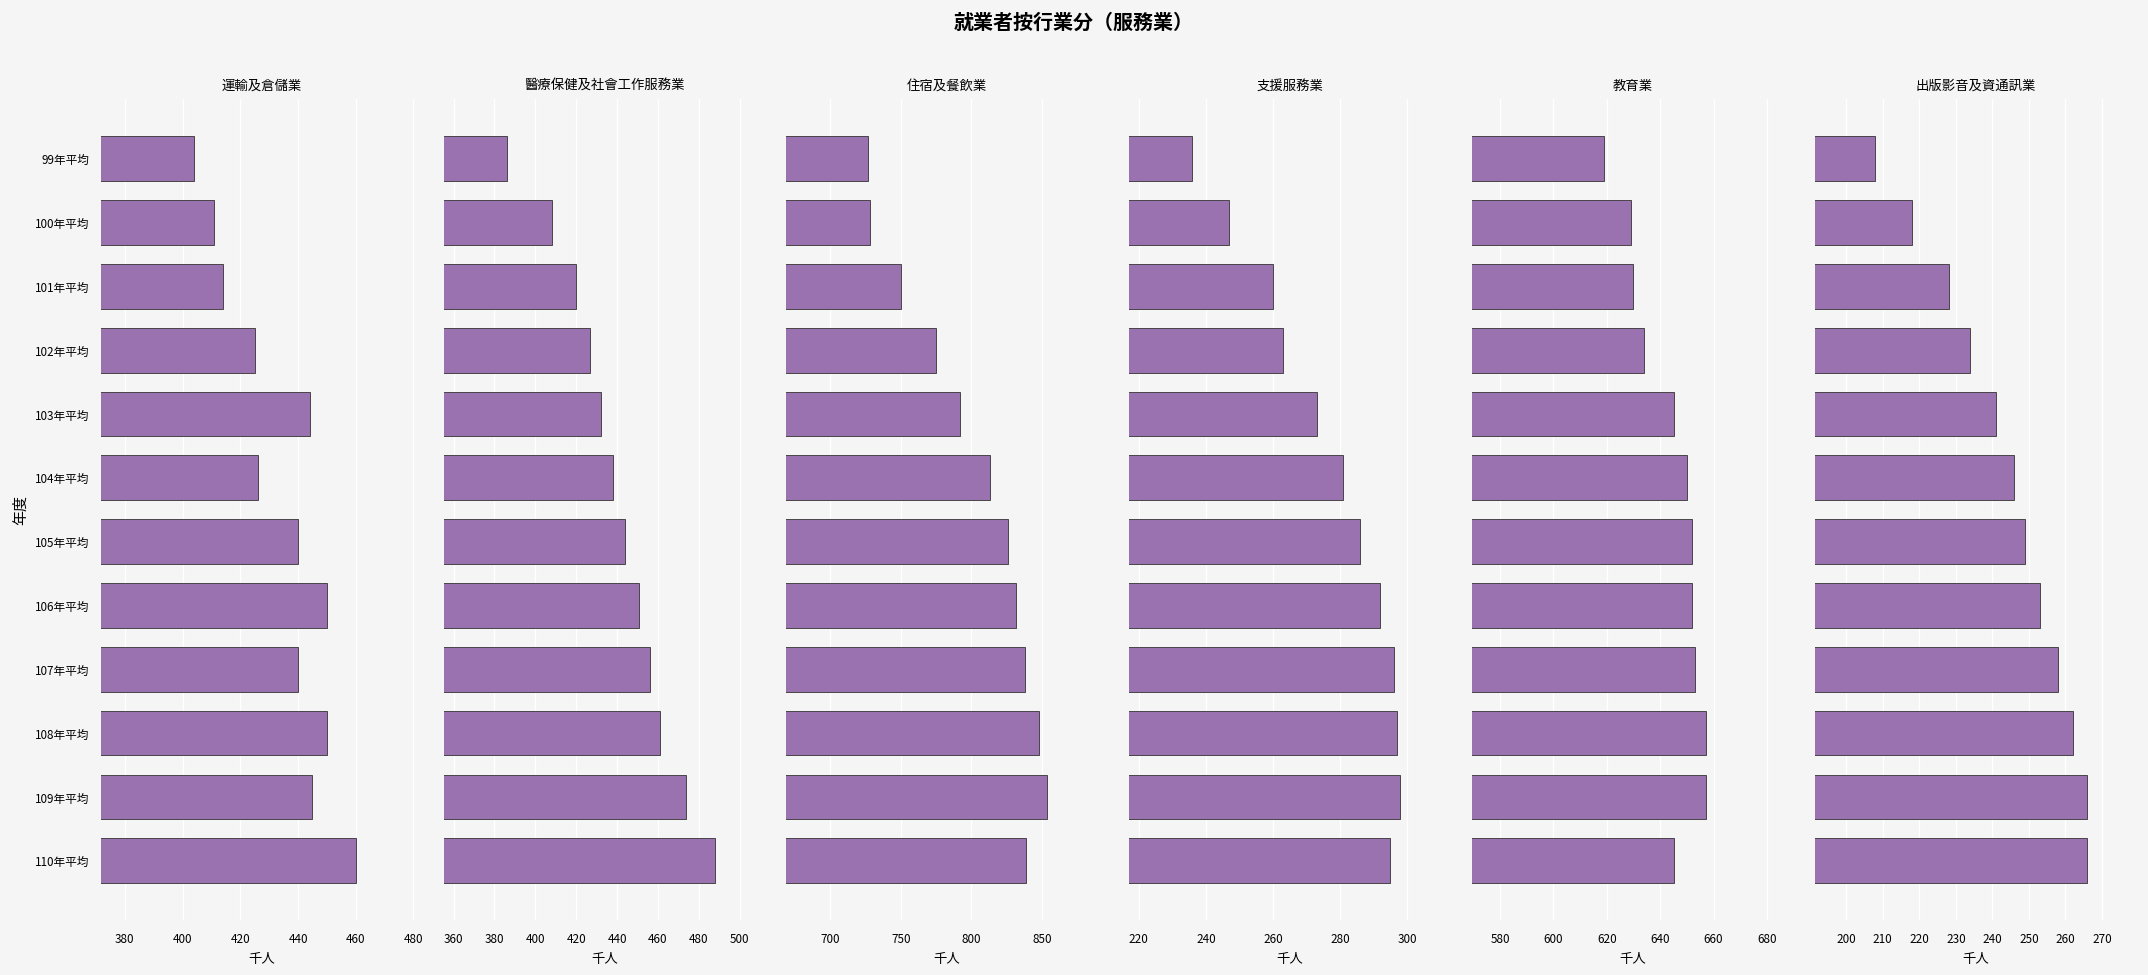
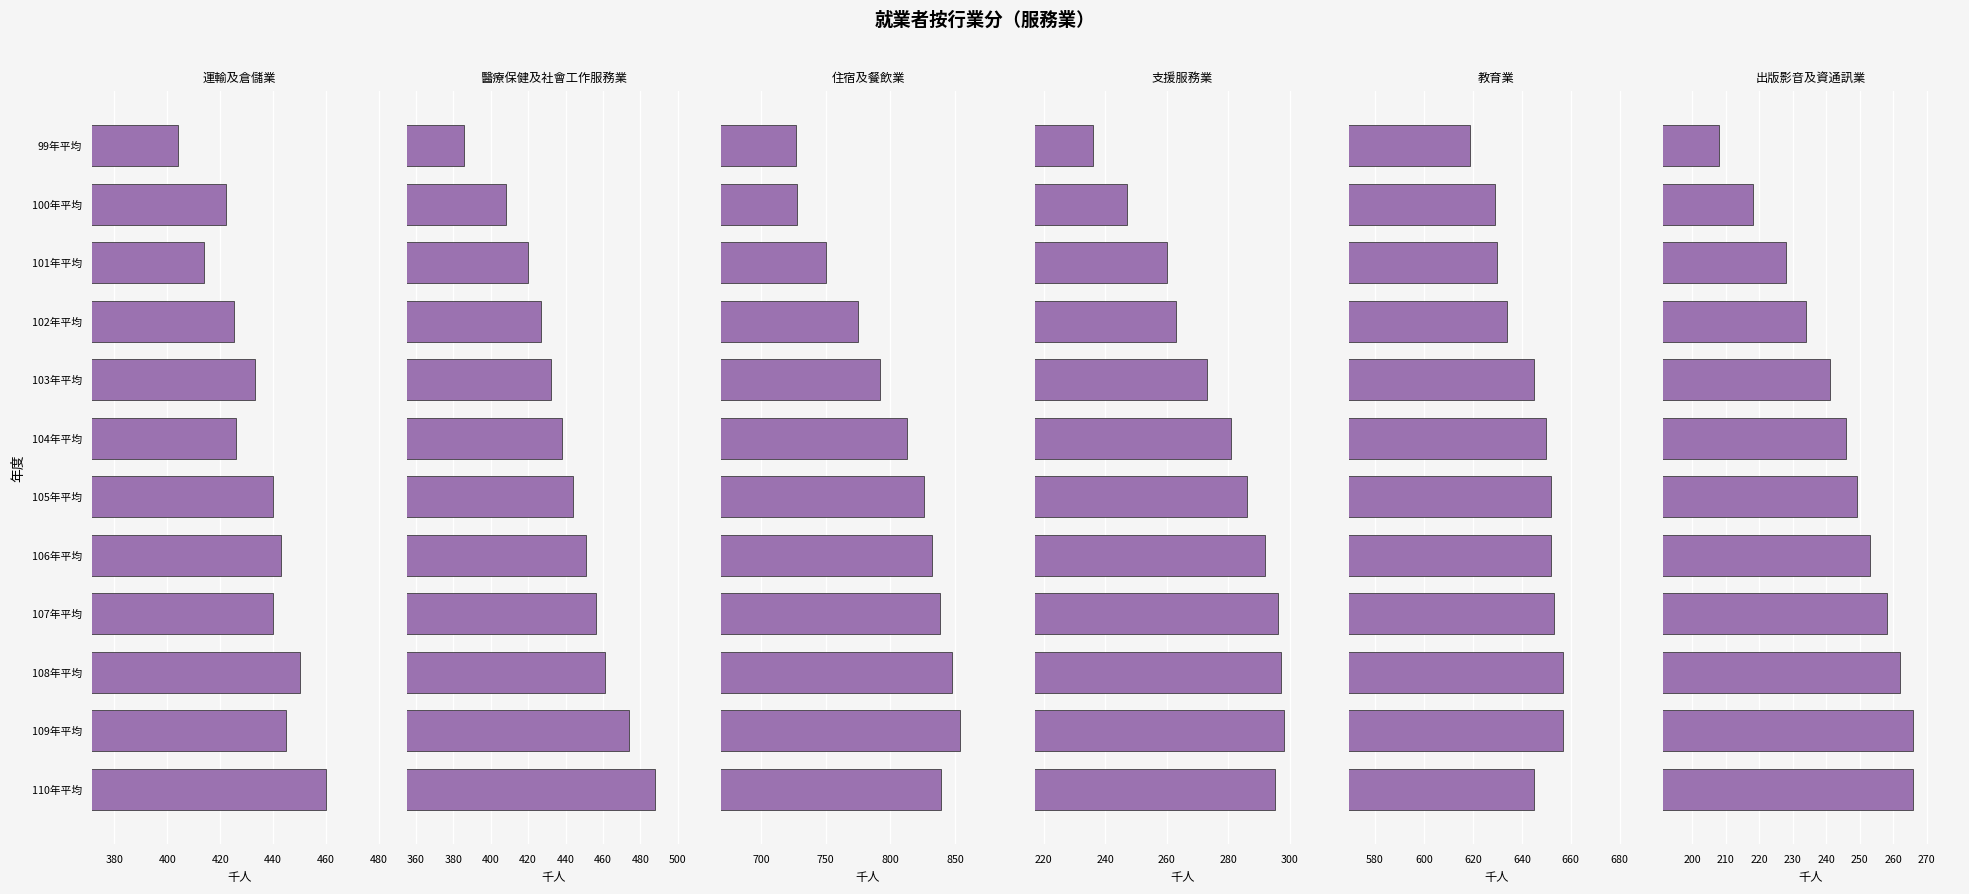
  {
    "運輸及倉儲業": {
      "99年平均": 404,
-     "100年平均": 411,
+     "100年平均": 422,
      "101年平均": 414,
      "102年平均": 425,
-     "103年平均": 444,
+     "103年平均": 433,
      "104年平均": 426,
      "105年平均": 440,
-     "106年平均": 450,
+     "106年平均": 443,
      "107年平均": 440,
      "108年平均": 450,
      "109年平均": 445,
      "110年平均": 460
    }
  }
